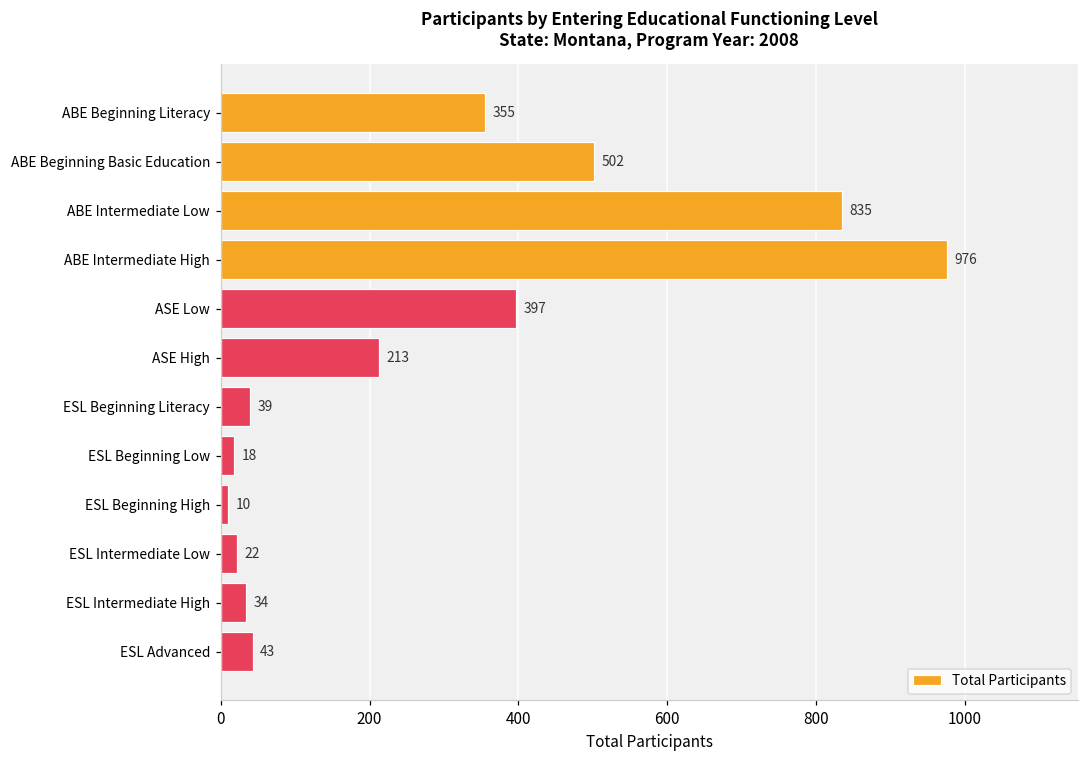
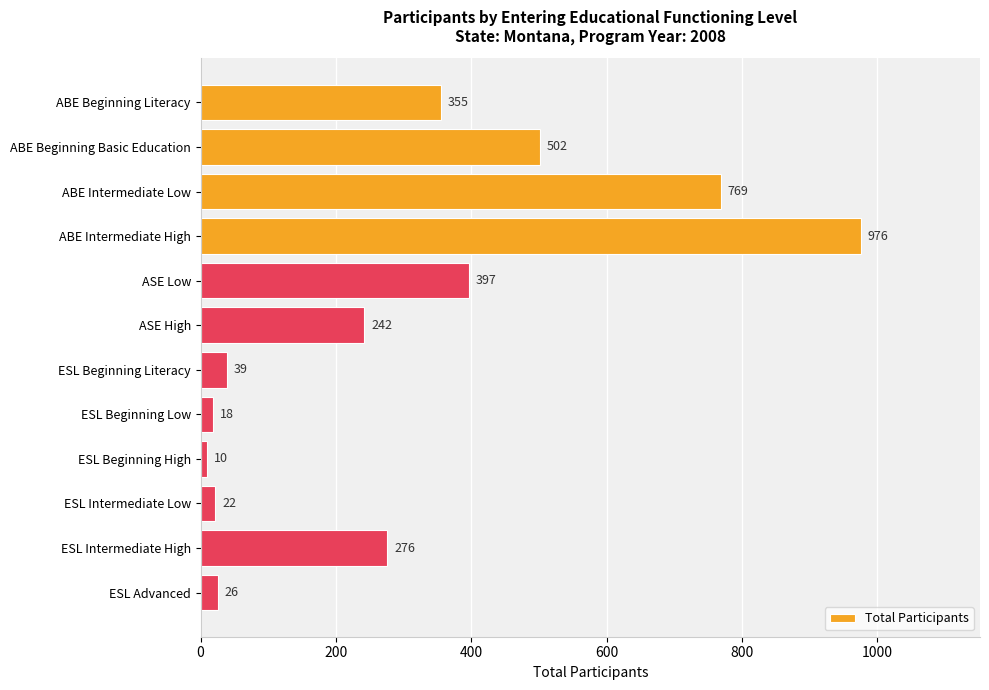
  {
    "ABE Beginning Literacy": 355,
    "ABE Beginning Basic Education": 502,
-   "ABE Intermediate Low": 835,
+   "ABE Intermediate Low": 769,
    "ABE Intermediate High": 976,
    "ASE Low": 397,
-   "ASE High": 213,
+   "ASE High": 242,
    "ESL Beginning Literacy": 39,
    "ESL Beginning Low": 18,
    "ESL Beginning High": 10,
    "ESL Intermediate Low": 22,
-   "ESL Intermediate High": 34,
-   "ESL Advanced": 43
+   "ESL Intermediate High": 276,
+   "ESL Advanced": 26
  }
